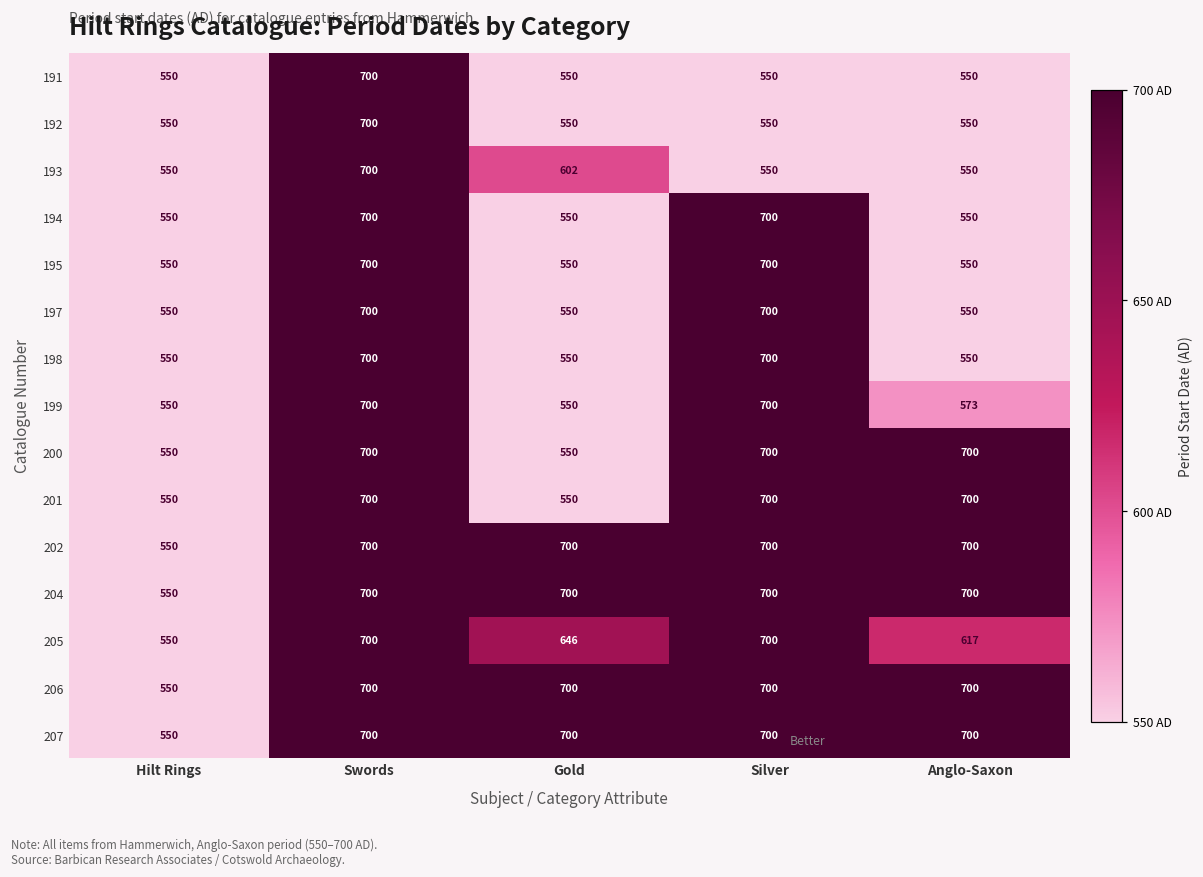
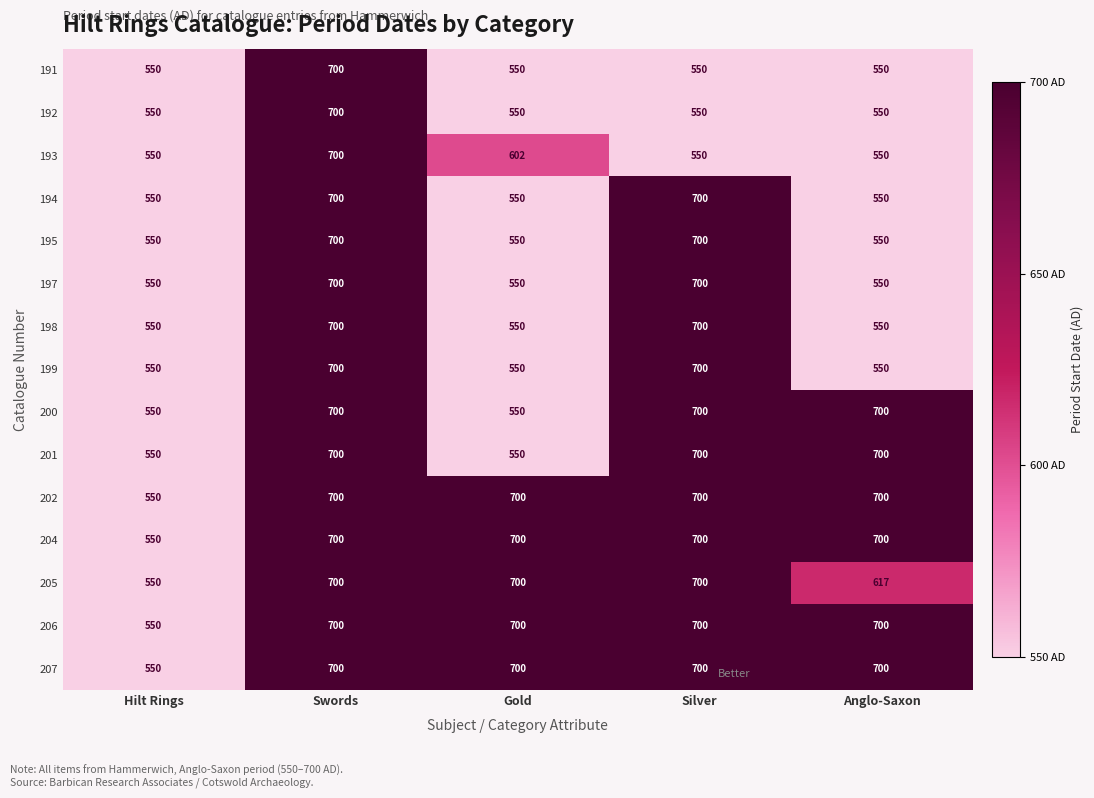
  {
    "191": {
      "Hilt Rings": 550,
      "Swords": 700,
      "Gold": 550,
      "Silver": 550,
      "Anglo-Saxon": 550
    },
    "192": {
      "Hilt Rings": 550,
      "Swords": 700,
      "Gold": 550,
      "Silver": 550,
      "Anglo-Saxon": 550
    },
    "193": {
      "Hilt Rings": 550,
      "Swords": 700,
      "Gold": 602,
      "Silver": 550,
      "Anglo-Saxon": 550
    },
    "194": {
      "Hilt Rings": 550,
      "Swords": 700,
      "Gold": 550,
      "Silver": 700,
      "Anglo-Saxon": 550
    },
    "195": {
      "Hilt Rings": 550,
      "Swords": 700,
      "Gold": 550,
      "Silver": 700,
      "Anglo-Saxon": 550
    },
    "197": {
      "Hilt Rings": 550,
      "Swords": 700,
      "Gold": 550,
      "Silver": 700,
      "Anglo-Saxon": 550
    },
    "198": {
      "Hilt Rings": 550,
      "Swords": 700,
      "Gold": 550,
      "Silver": 700,
      "Anglo-Saxon": 550
    },
    "199": {
      "Hilt Rings": 550,
      "Swords": 700,
      "Gold": 550,
      "Silver": 700,
-     "Anglo-Saxon": 573
+     "Anglo-Saxon": 550
    },
    "200": {
      "Hilt Rings": 550,
      "Swords": 700,
      "Gold": 550,
      "Silver": 700,
      "Anglo-Saxon": 700
    },
    "201": {
      "Hilt Rings": 550,
      "Swords": 700,
      "Gold": 550,
      "Silver": 700,
      "Anglo-Saxon": 700
    },
    "202": {
      "Hilt Rings": 550,
      "Swords": 700,
      "Gold": 700,
      "Silver": 700,
      "Anglo-Saxon": 700
    },
    "204": {
      "Hilt Rings": 550,
      "Swords": 700,
      "Gold": 700,
      "Silver": 700,
      "Anglo-Saxon": 700
    },
    "205": {
      "Hilt Rings": 550,
      "Swords": 700,
-     "Gold": 646,
+     "Gold": 700,
      "Silver": 700,
      "Anglo-Saxon": 617
    },
    "206": {
      "Hilt Rings": 550,
      "Swords": 700,
      "Gold": 700,
      "Silver": 700,
      "Anglo-Saxon": 700
    },
    "207": {
      "Hilt Rings": 550,
      "Swords": 700,
      "Gold": 700,
      "Anglo-Saxon": 700
    }
  }
